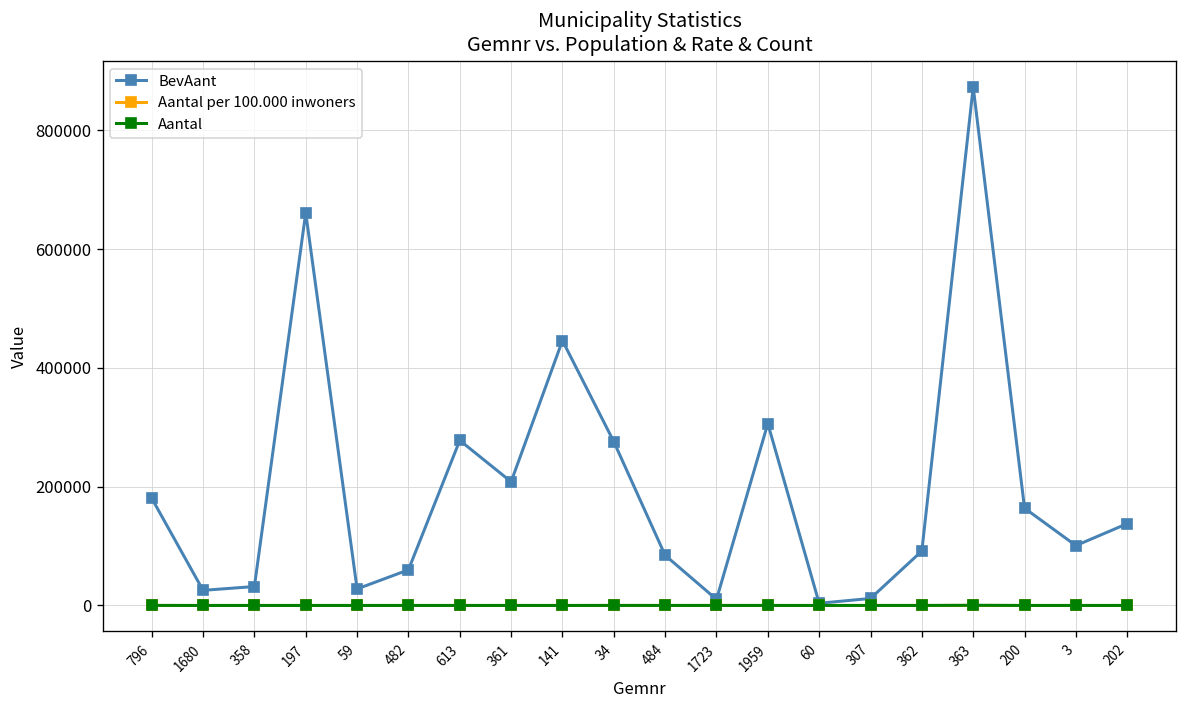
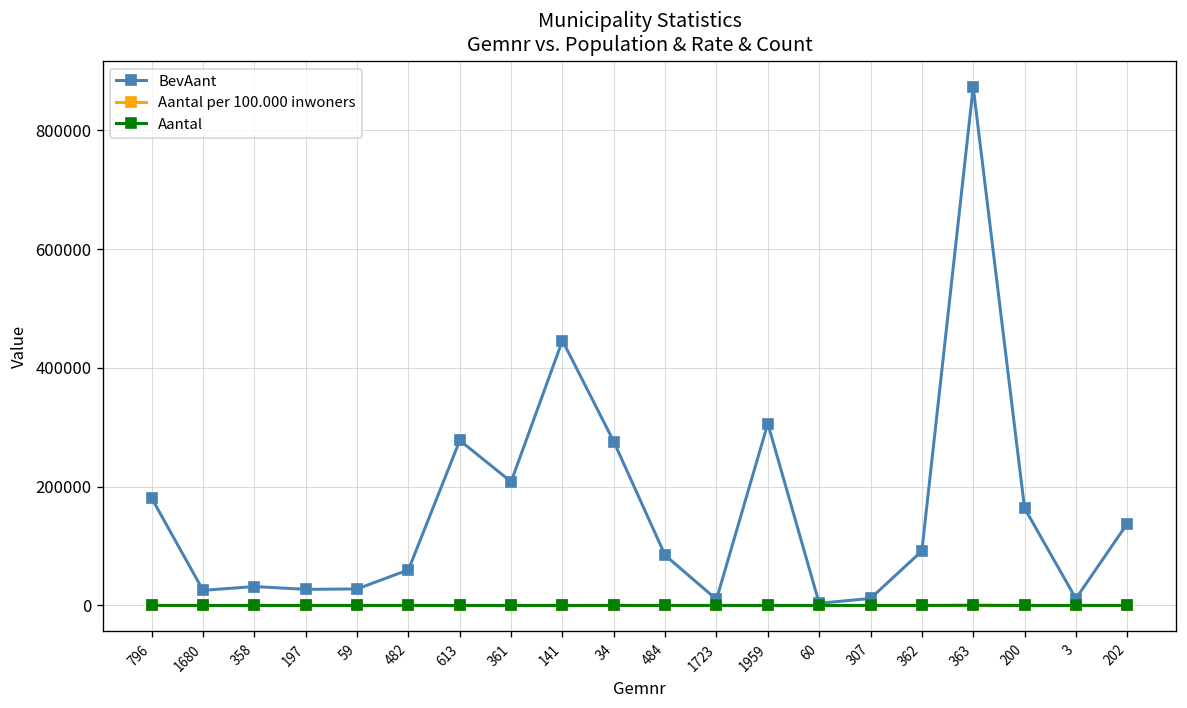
  {
    "BevAant": {
      "796": 180000,
      "1680": 30000,
      "358": 30000,
-     "197": 660000,
+     "197": 30000,
      "59": 30000,
      "482": 60000,
      "613": 280000,
      "361": 210000,
      "141": 450000,
      "34": 280000,
      "484": 80000,
      "1723": 10000,
      "1959": 310000,
      "307": 10000,
      "362": 90000,
      "363": 870000,
      "200": 160000,
-     "3": 100000,
+     "3": 10000,
      "202": 140000
    },
    "Aantal": {
      "796": 0,
      "1680": 0,
      "358": 0,
      "197": 0,
      "59": 0,
      "482": 0,
      "613": 0,
      "361": 0,
      "141": 0,
      "34": 0,
      "484": 0,
      "1723": 0,
      "1959": 0,
      "307": 0,
      "362": 0,
      "363": 0,
      "200": 0,
      "3": 0,
      "202": 0
    }
  }
